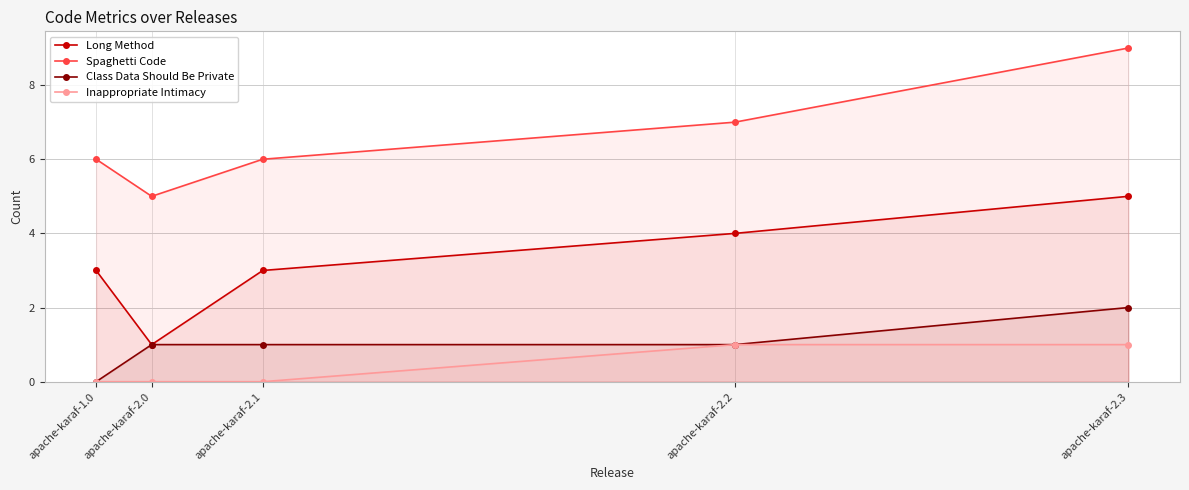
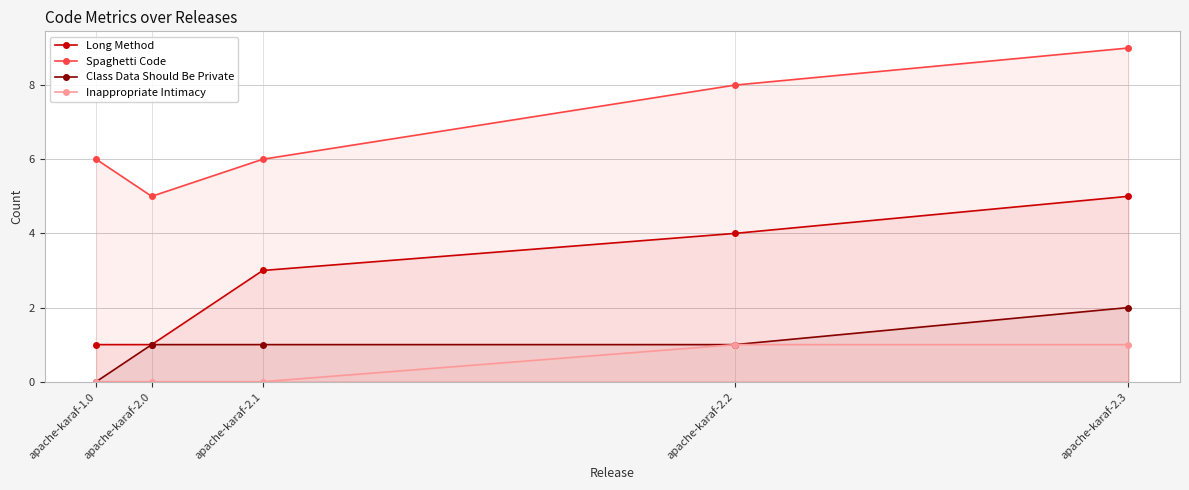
  {
    "Long Method": {
-     "apache-karaf-1.0": 3,
+     "apache-karaf-1.0": 1,
      "apache-karaf-2.1": 3,
      "apache-karaf-2.2": 4,
      "apache-karaf-2.3": 5
    },
    "Spaghetti Code": {
      "apache-karaf-1.0": 6,
      "apache-karaf-2.0": 5,
      "apache-karaf-2.1": 6,
-     "apache-karaf-2.2": 7,
+     "apache-karaf-2.2": 8,
      "apache-karaf-2.3": 9
    },
    "Class Data Should Be Private": {
      "apache-karaf-2.1": 1,
      "apache-karaf-2.3": 2
    },
    "Inappropriate Intimacy": {
      "apache-karaf-2.0": 0,
      "apache-karaf-2.1": 0,
      "apache-karaf-2.3": 1
    }
  }
